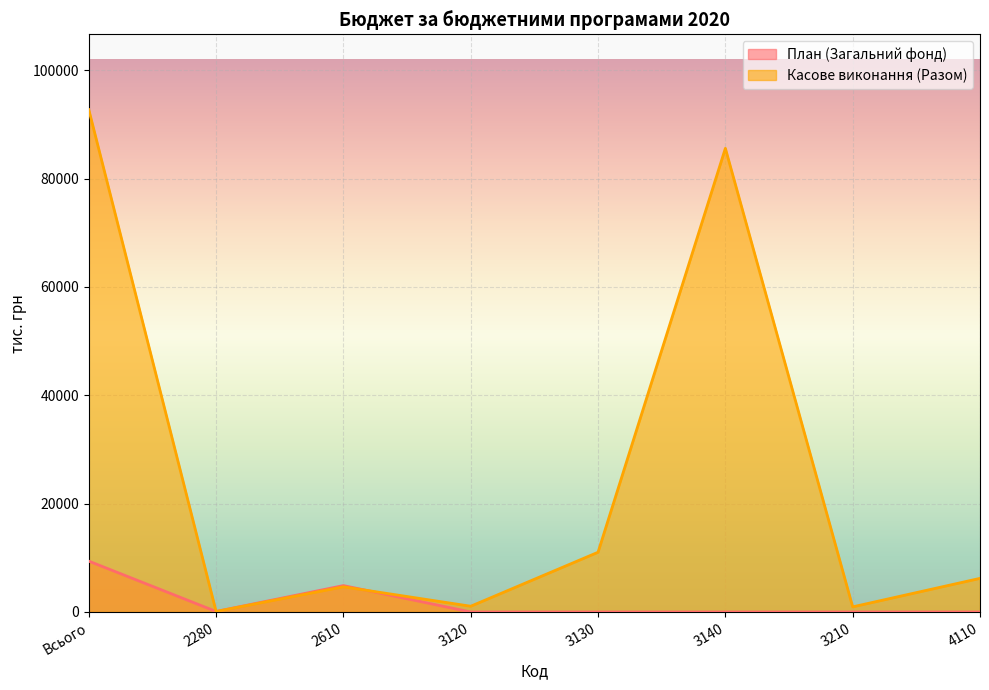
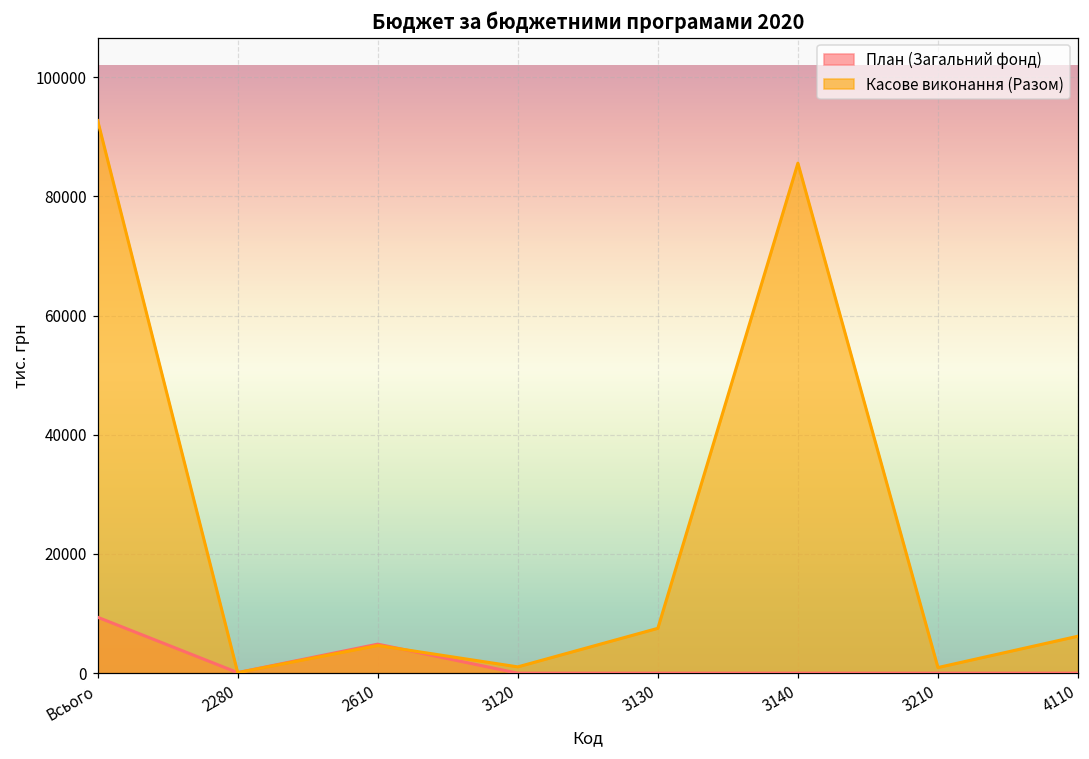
  {
    "План (Загальний фонд)": {
      "Всього": 9000,
      "3120": 0,
      "3130": 0,
      "3140": 0,
      "3210": 0,
      "4110": 0
    },
    "Касове виконання (Разом)": {
      "Всього": 93000,
      "3120": 1000,
-     "3130": 11000,
+     "3130": 8000,
      "3140": 86000,
      "3210": 1000,
      "4110": 6000
    }
  }
